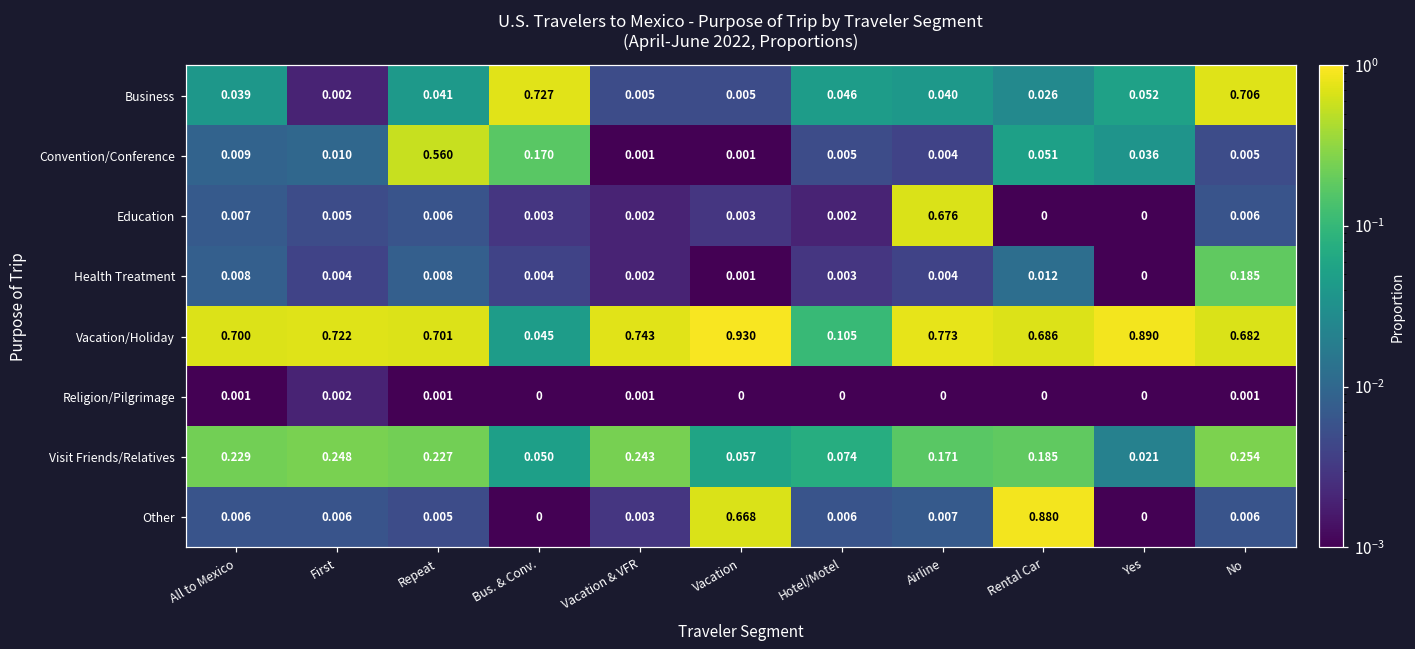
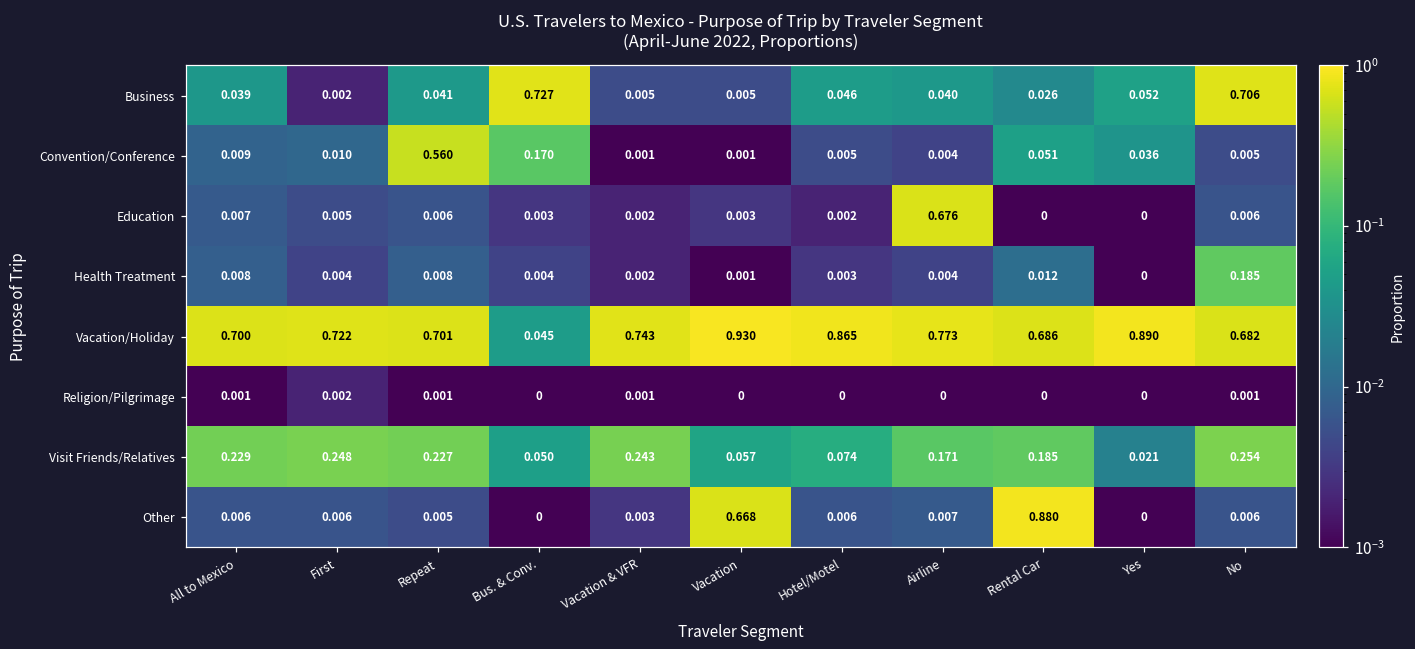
  {
    "Business": {
      "All to Mexico": 0.039,
      "First": 0.002,
      "Repeat": 0.041,
      "Bus. & Conv.": 0.727,
      "Vacation & VFR": 0.005,
      "Vacation": 0.005,
      "Hotel/Motel": 0.046,
      "Airline": 0.040,
      "Rental Car": 0.026,
      "Yes": 0.052,
      "No": 0.706
    },
    "Convention/Conference": {
      "All to Mexico": 0.009,
      "First": 0.010,
      "Repeat": 0.560,
      "Bus. & Conv.": 0.170,
      "Vacation & VFR": 0.001,
      "Vacation": 0.001,
      "Hotel/Motel": 0.005,
      "Airline": 0.004,
      "Rental Car": 0.051,
      "Yes": 0.036,
      "No": 0.005
    },
    "Education": {
      "All to Mexico": 0.007,
      "First": 0.005,
      "Repeat": 0.006,
      "Bus. & Conv.": 0.003,
      "Vacation & VFR": 0.002,
      "Vacation": 0.003,
      "Hotel/Motel": 0.002,
      "Airline": 0.676,
      "Rental Car": 0,
      "Yes": 0,
      "No": 0.006
    },
    "Health Treatment": {
      "All to Mexico": 0.008,
      "First": 0.004,
      "Repeat": 0.008,
      "Bus. & Conv.": 0.004,
      "Vacation & VFR": 0.002,
      "Vacation": 0.001,
      "Hotel/Motel": 0.003,
      "Airline": 0.004,
      "Rental Car": 0.012,
      "Yes": 0,
      "No": 0.185
    },
    "Vacation/Holiday": {
      "All to Mexico": 0.700,
      "First": 0.722,
      "Repeat": 0.701,
      "Bus. & Conv.": 0.045,
      "Vacation & VFR": 0.743,
      "Vacation": 0.930,
-     "Hotel/Motel": 0.105,
+     "Hotel/Motel": 0.865,
      "Airline": 0.773,
      "Rental Car": 0.686,
      "Yes": 0.890,
      "No": 0.682
    },
    "Religion/Pilgrimage": {
      "All to Mexico": 0.001,
      "First": 0.002,
      "Repeat": 0.001,
      "Bus. & Conv.": 0,
      "Vacation & VFR": 0.001,
      "Vacation": 0,
      "Hotel/Motel": 0,
      "Airline": 0,
      "Rental Car": 0,
      "Yes": 0,
      "No": 0.001
    },
    "Visit Friends/Relatives": {
      "All to Mexico": 0.229,
      "First": 0.248,
      "Repeat": 0.227,
      "Bus. & Conv.": 0.050,
      "Vacation & VFR": 0.243,
      "Vacation": 0.057,
      "Hotel/Motel": 0.074,
      "Airline": 0.171,
      "Rental Car": 0.185,
      "Yes": 0.021,
      "No": 0.254
    },
    "Other": {
      "All to Mexico": 0.006,
      "First": 0.006,
      "Repeat": 0.005,
      "Bus. & Conv.": 0,
      "Vacation & VFR": 0.003,
      "Vacation": 0.668,
      "Hotel/Motel": 0.006,
      "Airline": 0.007,
      "Rental Car": 0.880,
      "Yes": 0,
      "No": 0.006
    }
  }
